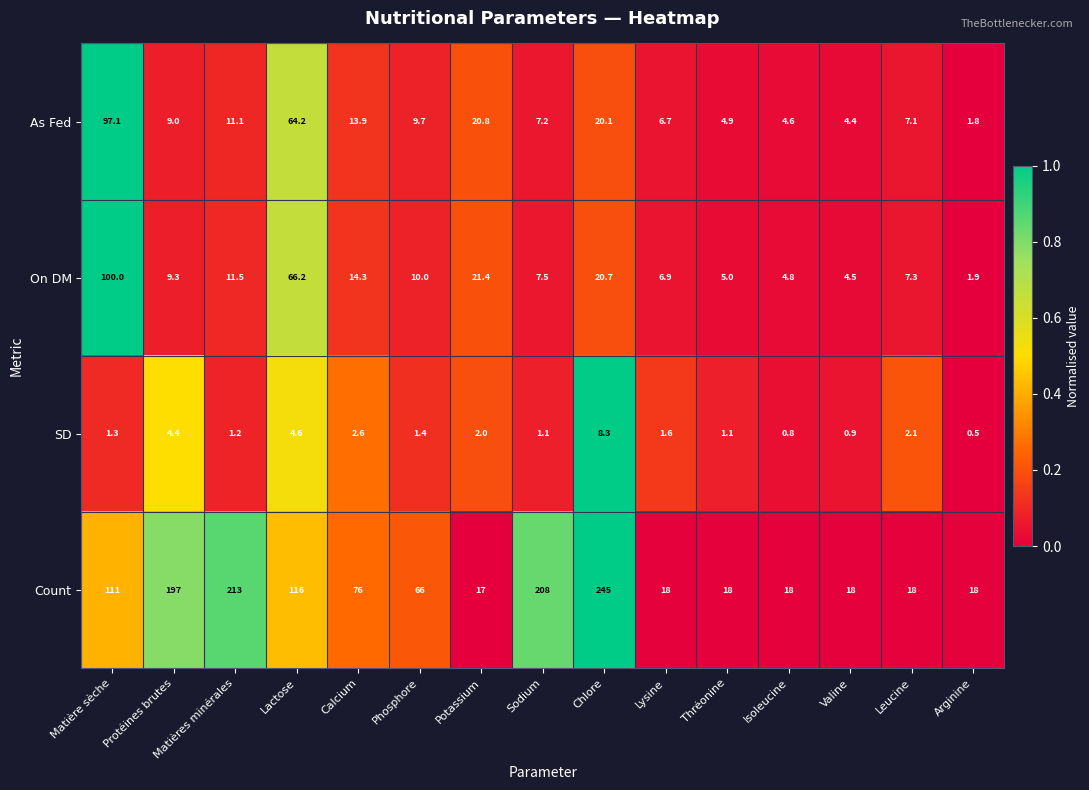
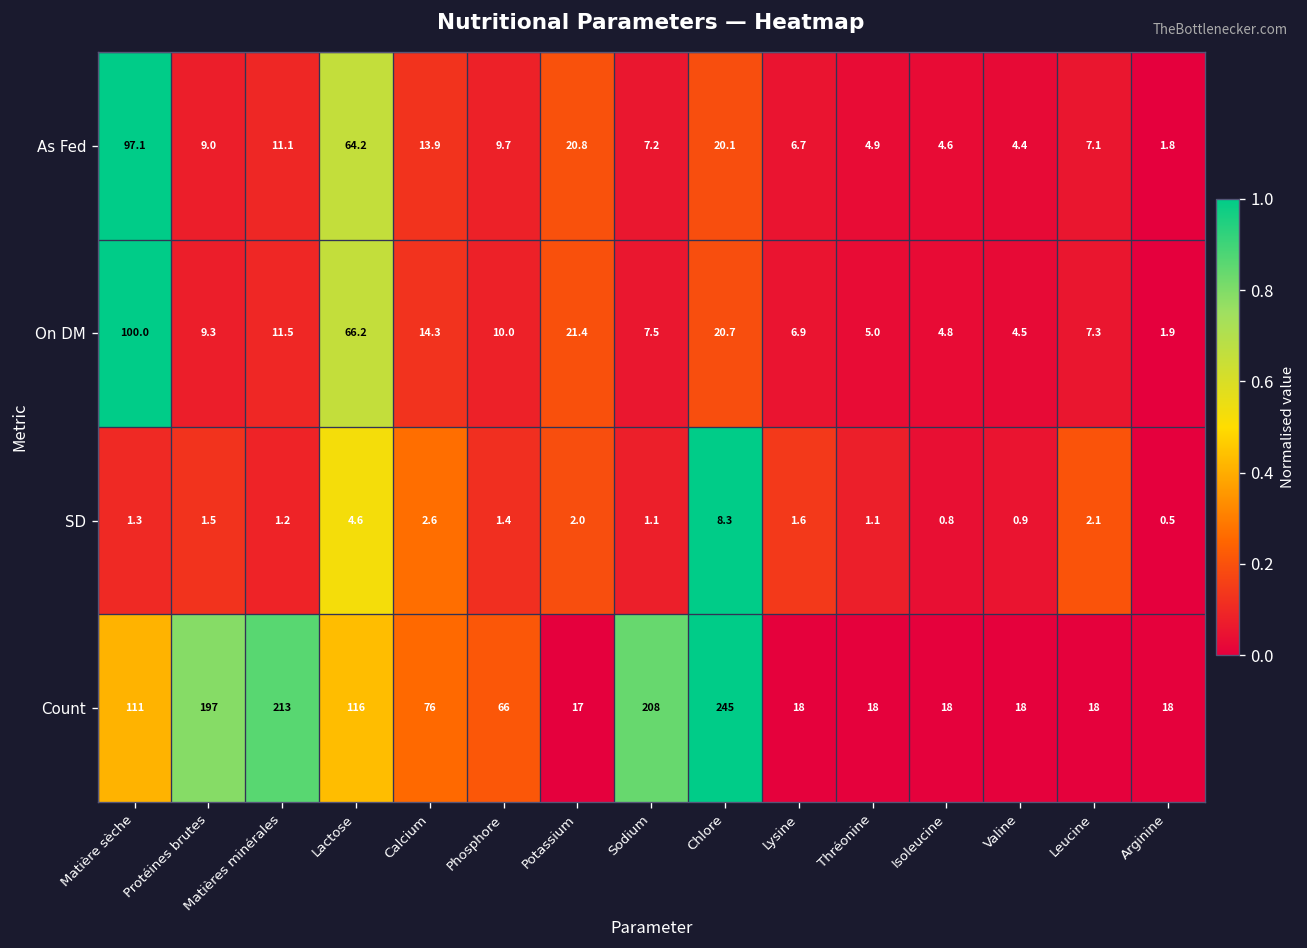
  {
    "As Fed": {
      "Matière sèche": 97.1,
      "Protéines brutes": 9.0,
      "Matières minérales": 11.1,
      "Lactose": 64.2,
      "Calcium": 13.9,
      "Phosphore": 9.7,
      "Potassium": 20.8,
      "Sodium": 7.2,
      "Chlore": 20.1,
      "Lysine": 6.7,
      "Thréonine": 4.9,
      "Isoleucine": 4.6,
      "Valine": 4.4,
      "Leucine": 7.1,
      "Arginine": 1.8
    },
    "On DM": {
      "Matière sèche": 100.0,
      "Protéines brutes": 9.3,
      "Matières minérales": 11.5,
      "Lactose": 66.2,
      "Calcium": 14.3,
      "Phosphore": 10.0,
      "Potassium": 21.4,
      "Sodium": 7.5,
      "Chlore": 20.7,
      "Lysine": 6.9,
      "Thréonine": 5.0,
      "Isoleucine": 4.8,
      "Valine": 4.5,
      "Leucine": 7.3,
      "Arginine": 1.9
    },
    "SD": {
      "Matière sèche": 1.3,
-     "Protéines brutes": 4.4,
+     "Protéines brutes": 1.5,
      "Matières minérales": 1.2,
      "Lactose": 4.6,
      "Calcium": 2.6,
      "Phosphore": 1.4,
      "Potassium": 2.0,
      "Sodium": 1.1,
      "Chlore": 8.3,
      "Lysine": 1.6,
      "Thréonine": 1.1,
      "Isoleucine": 0.8,
      "Valine": 0.9,
      "Leucine": 2.1,
      "Arginine": 0.5
    },
    "Count": {
      "Matière sèche": 111,
      "Protéines brutes": 197,
      "Matières minérales": 213,
      "Lactose": 116,
      "Calcium": 76,
      "Phosphore": 66,
      "Potassium": 17,
      "Sodium": 208,
      "Chlore": 245,
      "Lysine": 18,
      "Thréonine": 18,
      "Isoleucine": 18,
      "Valine": 18,
      "Leucine": 18,
      "Arginine": 18
    }
  }
